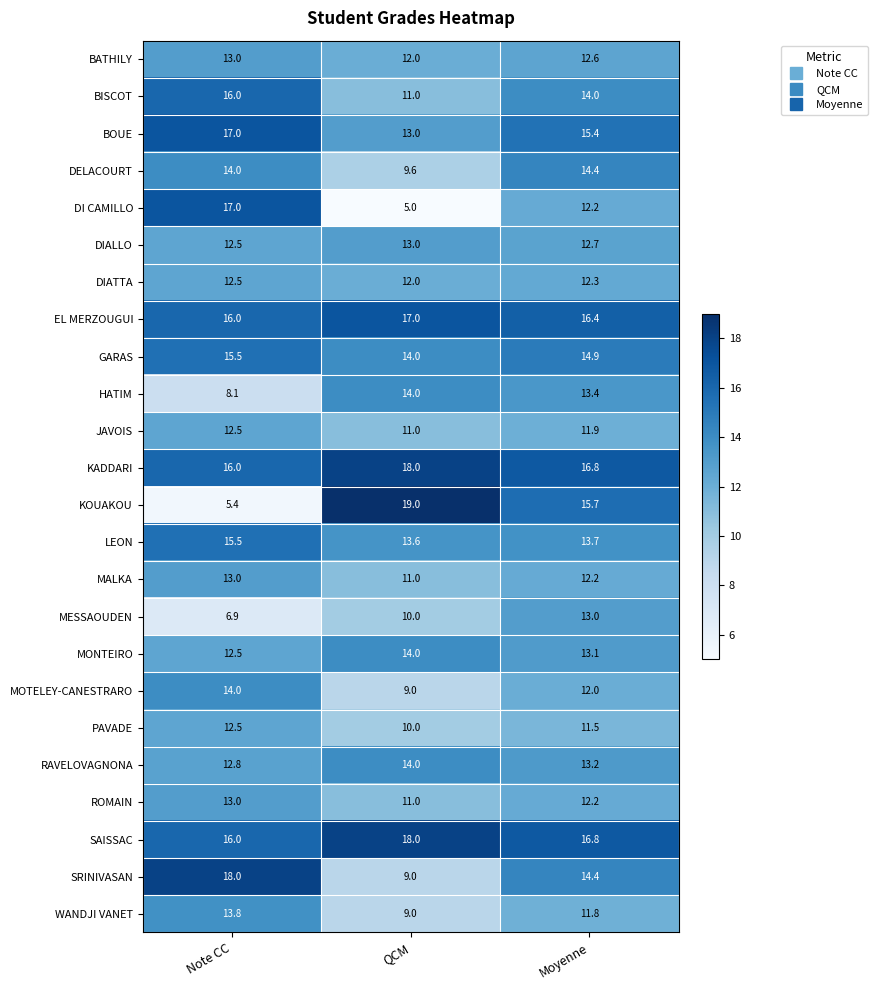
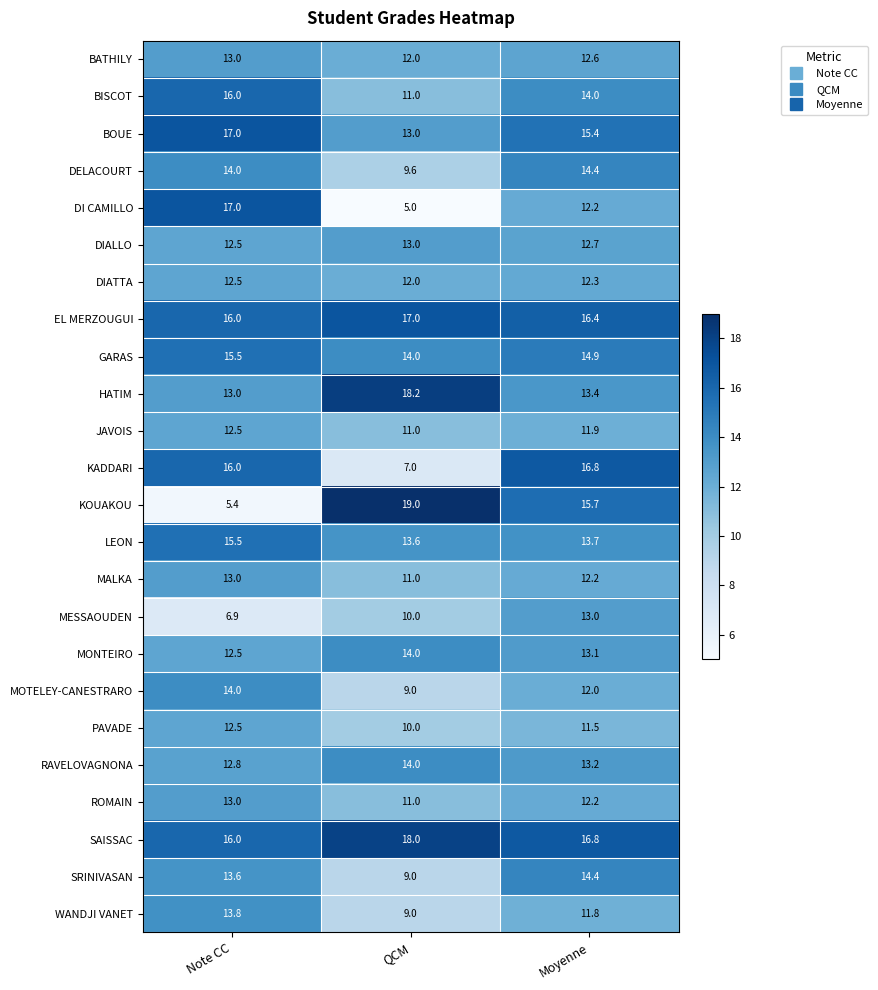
  {
    "BATHILY": {
      "Note CC": 13.0,
      "QCM": 12.0,
      "Moyenne": 12.6
    },
    "BISCOT": {
      "Note CC": 16.0,
      "QCM": 11.0,
      "Moyenne": 14.0
    },
    "BOUE": {
      "Note CC": 17.0,
      "QCM": 13.0,
      "Moyenne": 15.4
    },
    "DELACOURT": {
      "Note CC": 14.0,
      "QCM": 9.6,
      "Moyenne": 14.4
    },
    "DI CAMILLO": {
      "Note CC": 17.0,
      "QCM": 5.0,
      "Moyenne": 12.2
    },
    "DIALLO": {
      "Note CC": 12.5,
      "QCM": 13.0,
      "Moyenne": 12.7
    },
    "DIATTA": {
      "Note CC": 12.5,
      "QCM": 12.0,
      "Moyenne": 12.3
    },
    "EL MERZOUGUI": {
      "Note CC": 16.0,
      "QCM": 17.0,
      "Moyenne": 16.4
    },
    "GARAS": {
      "Note CC": 15.5,
      "QCM": 14.0,
      "Moyenne": 14.9
    },
    "HATIM": {
-     "Note CC": 8.1,
-     "QCM": 14.0,
+     "Note CC": 13.0,
+     "QCM": 18.2,
      "Moyenne": 13.4
    },
    "JAVOIS": {
      "Note CC": 12.5,
      "QCM": 11.0,
      "Moyenne": 11.9
    },
    "KADDARI": {
      "Note CC": 16.0,
-     "QCM": 18.0,
+     "QCM": 7.0,
      "Moyenne": 16.8
    },
    "KOUAKOU": {
      "Note CC": 5.4,
      "QCM": 19.0,
      "Moyenne": 15.7
    },
    "LEON": {
      "Note CC": 15.5,
      "QCM": 13.6,
      "Moyenne": 13.7
    },
    "MALKA": {
      "Note CC": 13.0,
      "QCM": 11.0,
      "Moyenne": 12.2
    },
    "MESSAOUDEN": {
      "Note CC": 6.9,
      "QCM": 10.0,
      "Moyenne": 13.0
    },
    "MONTEIRO": {
      "Note CC": 12.5,
      "QCM": 14.0,
      "Moyenne": 13.1
    },
    "MOTELEY-CANESTRARO": {
      "Note CC": 14.0,
      "QCM": 9.0,
      "Moyenne": 12.0
    },
    "PAVADE": {
      "Note CC": 12.5,
      "QCM": 10.0,
      "Moyenne": 11.5
    },
    "RAVELOVAGNONA": {
      "Note CC": 12.8,
      "QCM": 14.0,
      "Moyenne": 13.2
    },
    "ROMAIN": {
      "Note CC": 13.0,
      "QCM": 11.0,
      "Moyenne": 12.2
    },
    "SAISSAC": {
      "Note CC": 16.0,
      "QCM": 18.0,
      "Moyenne": 16.8
    },
    "SRINIVASAN": {
-     "Note CC": 18.0,
+     "Note CC": 13.6,
      "QCM": 9.0,
      "Moyenne": 14.4
    },
    "WANDJI VANET": {
      "Note CC": 13.8,
      "QCM": 9.0,
      "Moyenne": 11.8
    }
  }
